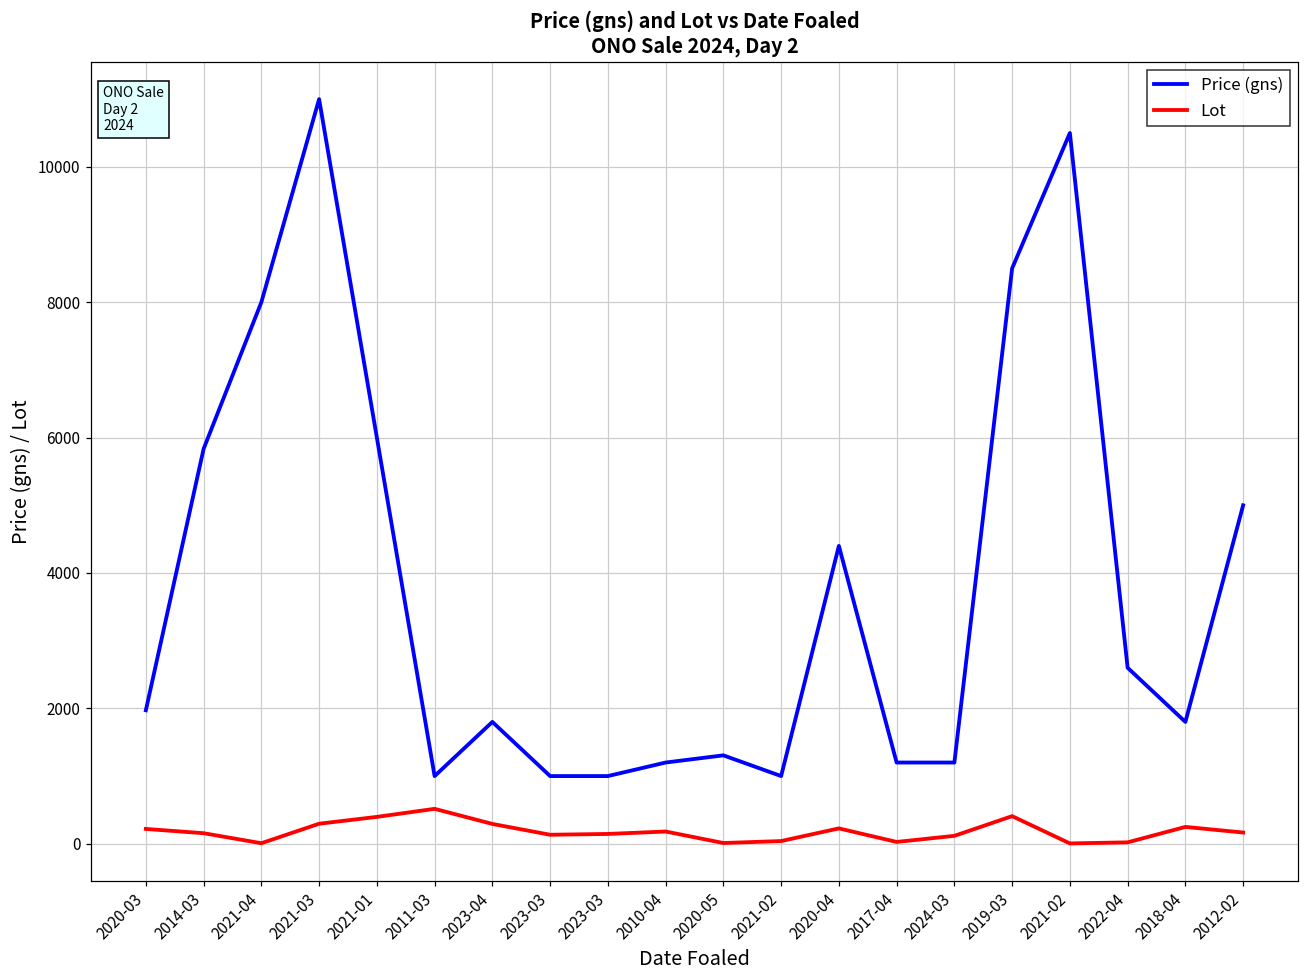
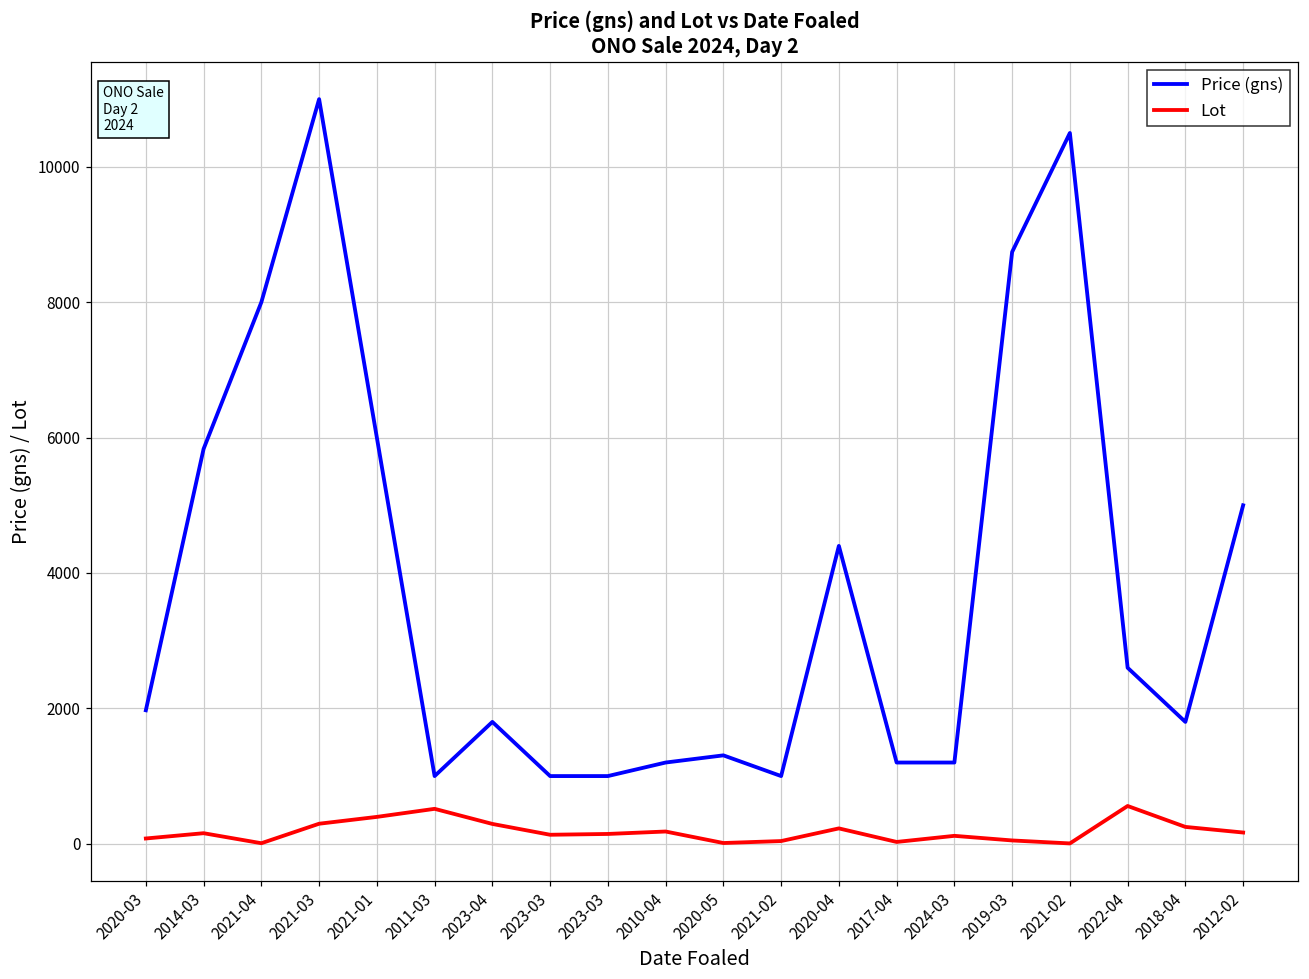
  {
    "Price (gns)": {
      "2020-03": 2000,
      "2014-03": 5800,
      "2021-04": 8000,
      "2021-03": 11000,
      "2021-01": 6000,
      "2011-03": 1000,
      "2023-04": 1800,
      "2010-04": 1200,
      "2020-05": 1300,
      "2020-04": 4400,
      "2017-04": 1200,
      "2024-03": 1200,
-     "2019-03": 8500,
+     "2019-03": 8700,
      "2022-04": 2600,
      "2018-04": 1800,
      "2012-02": 5000
    },
    "Lot": {
-     "2020-03": 200,
+     "2020-03": 100,
      "2014-03": 200,
      "2021-04": 0,
      "2021-03": 300,
      "2021-01": 400,
      "2011-03": 500,
      "2023-04": 300,
      "2010-04": 200,
      "2020-05": 0,
      "2020-04": 200,
      "2017-04": 0,
      "2024-03": 100,
-     "2019-03": 400,
-     "2022-04": 0,
+     "2019-03": 0,
+     "2022-04": 600,
      "2018-04": 200,
      "2012-02": 200
    }
  }
